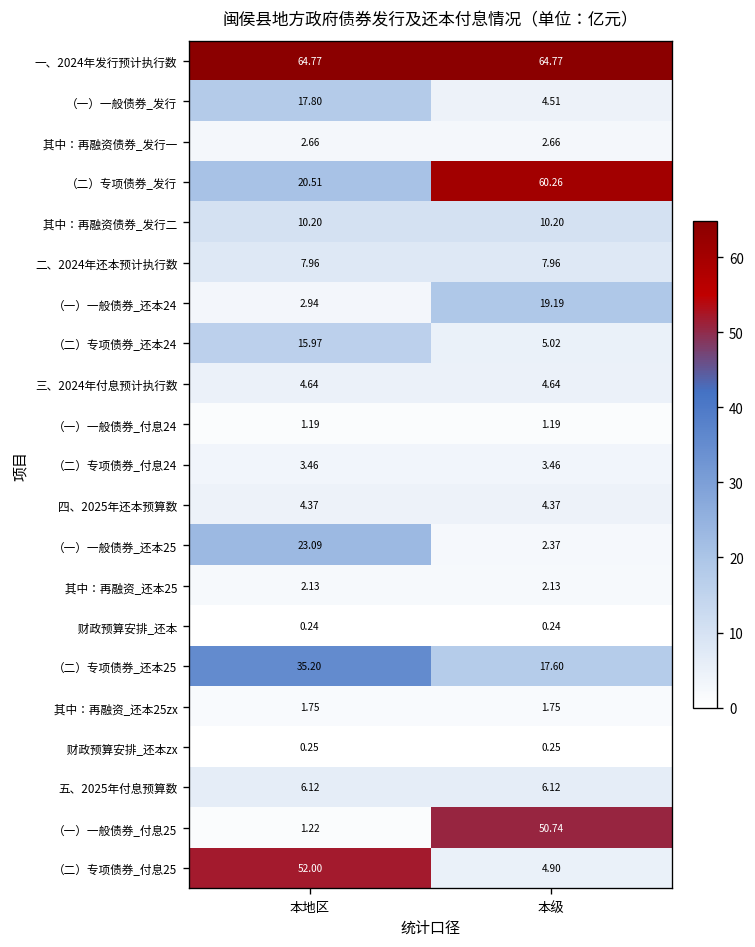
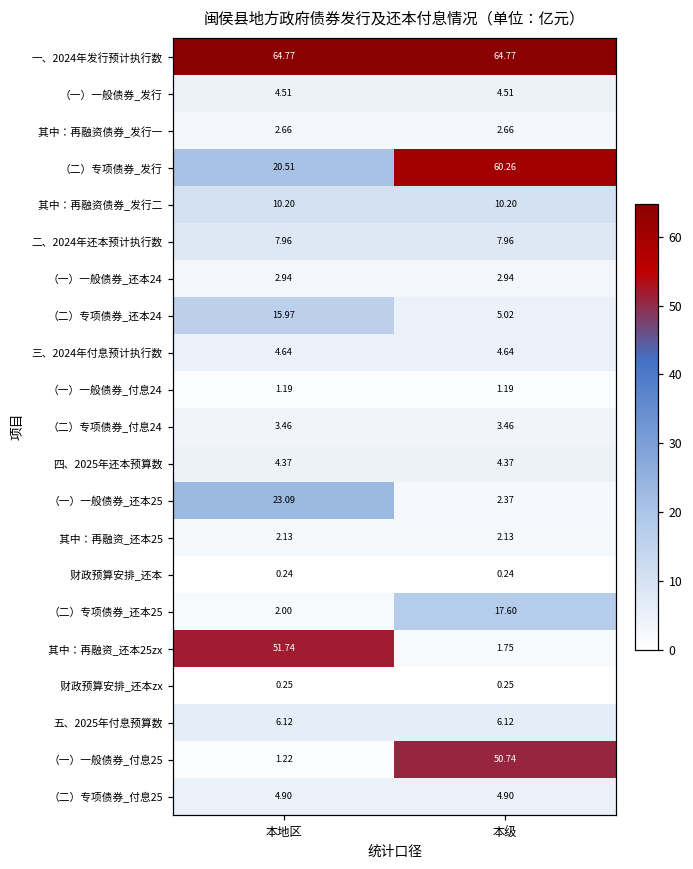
  {
    "一、2024年发行预计执行数": {
      "本地区": 64.77,
      "本级": 64.77
    },
    "（一）一般债券_发行": {
-     "本地区": 17.80,
+     "本地区": 4.51,
      "本级": 4.51
    },
    "其中：再融资债券_发行一": {
      "本地区": 2.66,
      "本级": 2.66
    },
    "（二）专项债券_发行": {
      "本地区": 20.51,
      "本级": 60.26
    },
    "其中：再融资债券_发行二": {
      "本地区": 10.20,
      "本级": 10.20
    },
    "二、2024年还本预计执行数": {
      "本地区": 7.96,
      "本级": 7.96
    },
    "（一）一般债券_还本24": {
      "本地区": 2.94,
-     "本级": 19.19
+     "本级": 2.94
    },
    "（二）专项债券_还本24": {
      "本地区": 15.97,
      "本级": 5.02
    },
    "三、2024年付息预计执行数": {
      "本地区": 4.64,
      "本级": 4.64
    },
    "（一）一般债券_付息24": {
      "本地区": 1.19,
      "本级": 1.19
    },
    "（二）专项债券_付息24": {
      "本地区": 3.46,
      "本级": 3.46
    },
    "四、2025年还本预算数": {
      "本地区": 4.37,
      "本级": 4.37
    },
    "（一）一般债券_还本25": {
      "本地区": 23.09,
      "本级": 2.37
    },
    "其中：再融资_还本25": {
      "本地区": 2.13,
      "本级": 2.13
    },
    "财政预算安排_还本": {
      "本地区": 0.24,
      "本级": 0.24
    },
    "（二）专项债券_还本25": {
-     "本地区": 35.20,
+     "本地区": 2.00,
      "本级": 17.60
    },
    "其中：再融资_还本25zx": {
-     "本地区": 1.75,
+     "本地区": 51.74,
      "本级": 1.75
    },
    "财政预算安排_还本zx": {
      "本地区": 0.25,
      "本级": 0.25
    },
    "五、2025年付息预算数": {
      "本地区": 6.12,
      "本级": 6.12
    },
    "（一）一般债券_付息25": {
      "本地区": 1.22,
      "本级": 50.74
    },
    "（二）专项债券_付息25": {
-     "本地区": 52.00,
+     "本地区": 4.90,
      "本级": 4.90
    }
  }
